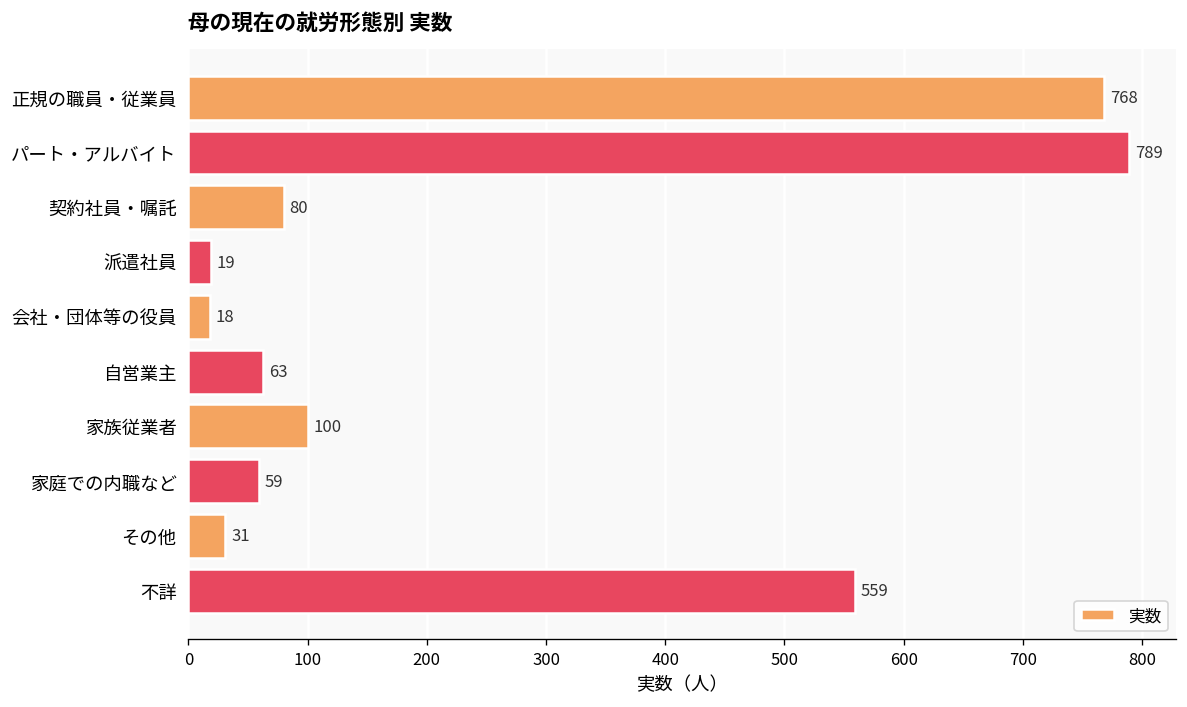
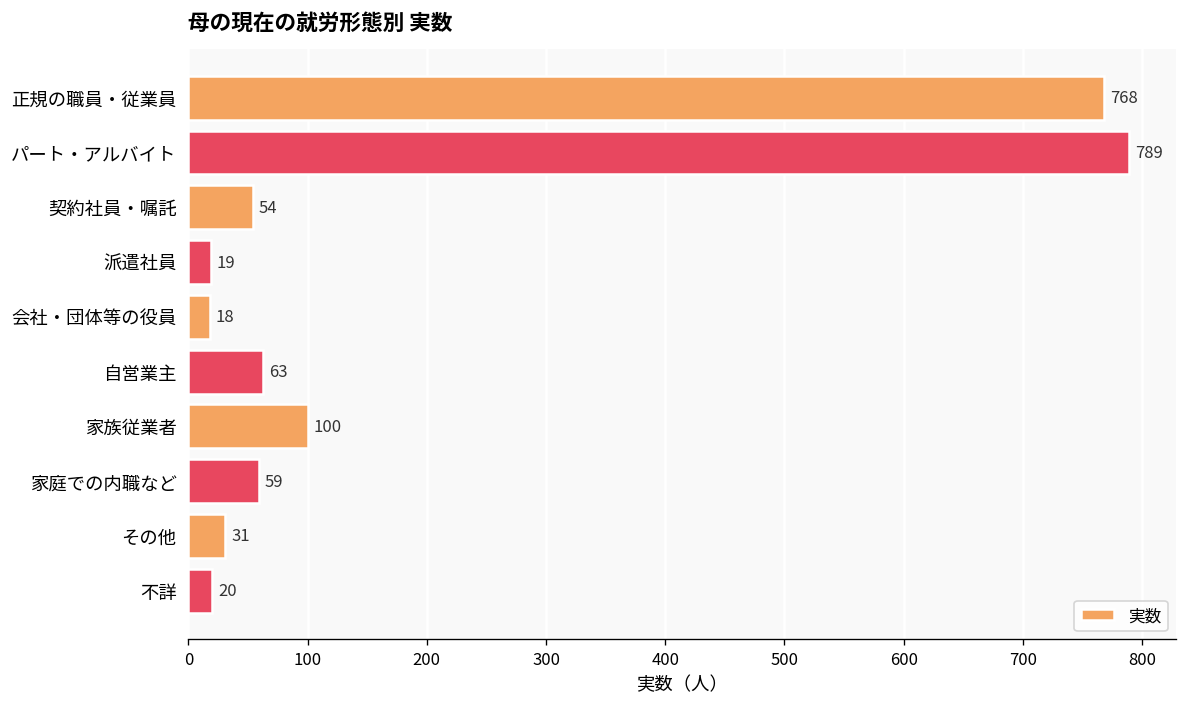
  {
    "正規の職員・従業員": 768,
    "パート・アルバイト": 789,
-   "契約社員・嘱託": 80,
+   "契約社員・嘱託": 54,
    "派遣社員": 19,
    "会社・団体等の役員": 18,
    "自営業主": 63,
    "家族従業者": 100,
    "家庭での内職など": 59,
    "その他": 31,
-   "不詳": 559
+   "不詳": 20
  }
